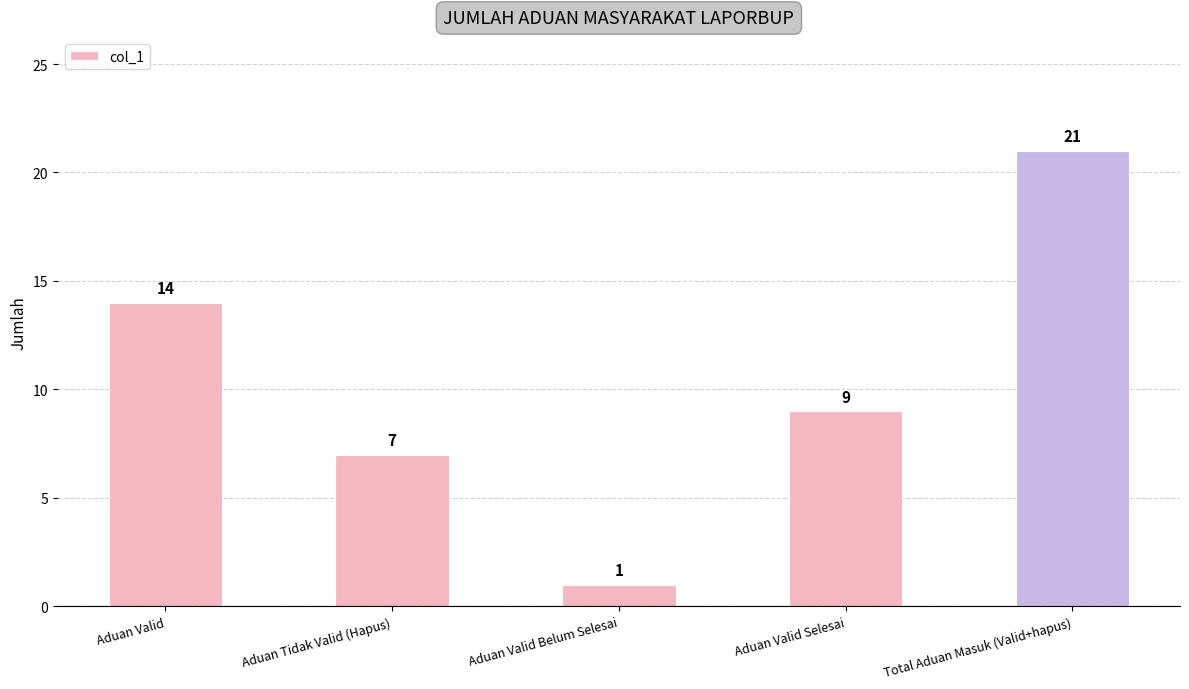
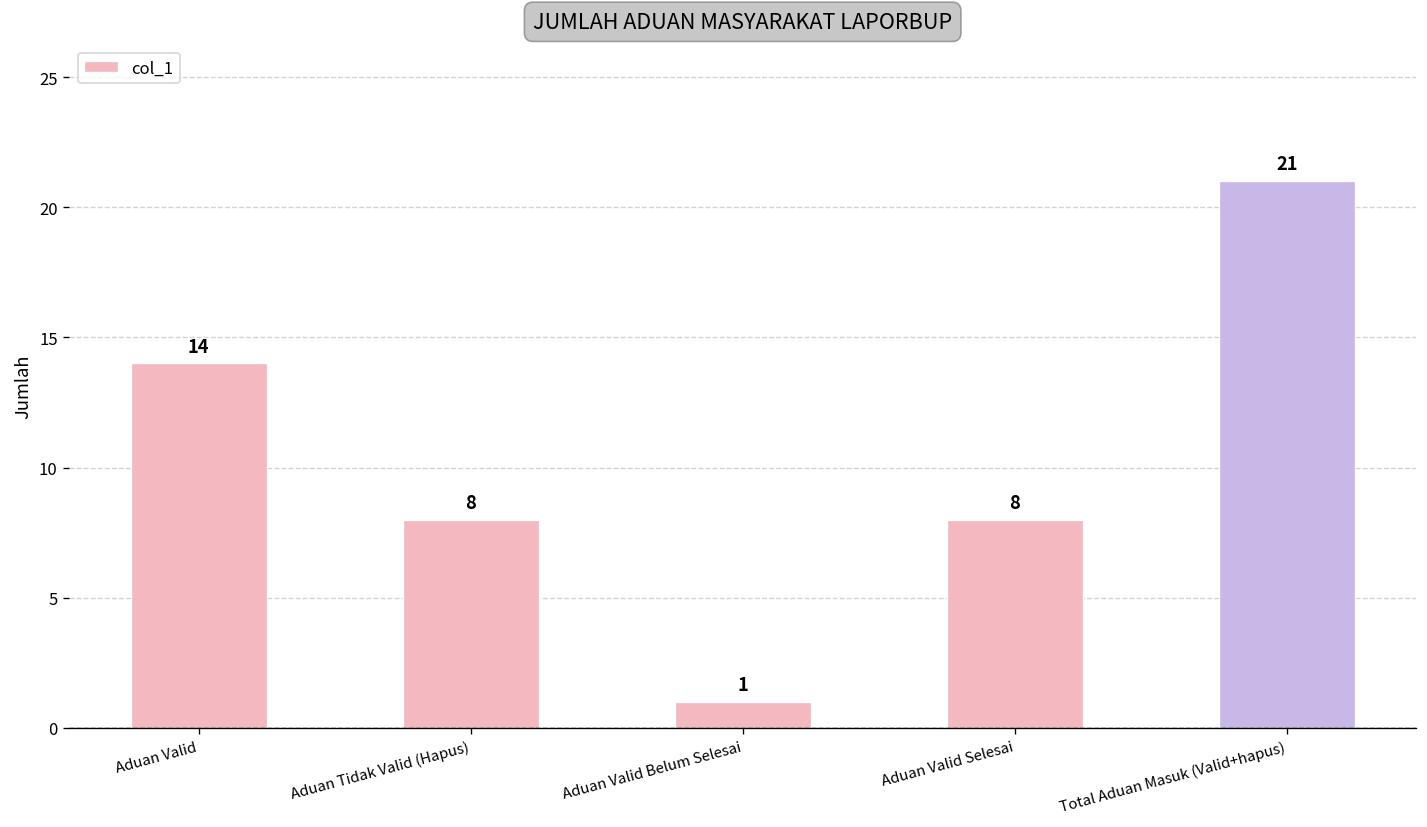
  {
    "Aduan Valid": 14,
-   "Aduan Tidak Valid (Hapus)": 7,
+   "Aduan Tidak Valid (Hapus)": 8,
    "Aduan Valid Belum Selesai": 1,
-   "Aduan Valid Selesai": 9,
+   "Aduan Valid Selesai": 8,
    "Total Aduan Masuk (Valid+hapus)": 21
  }
